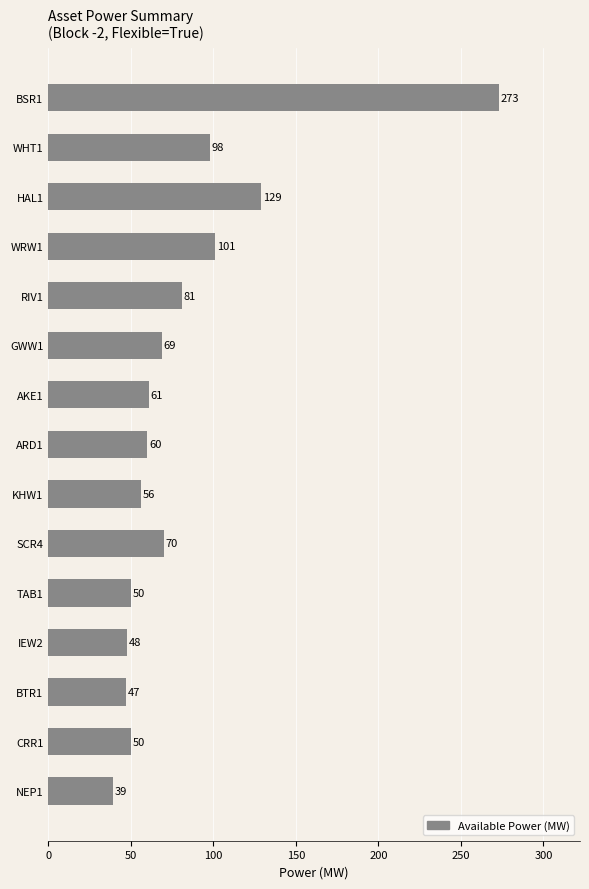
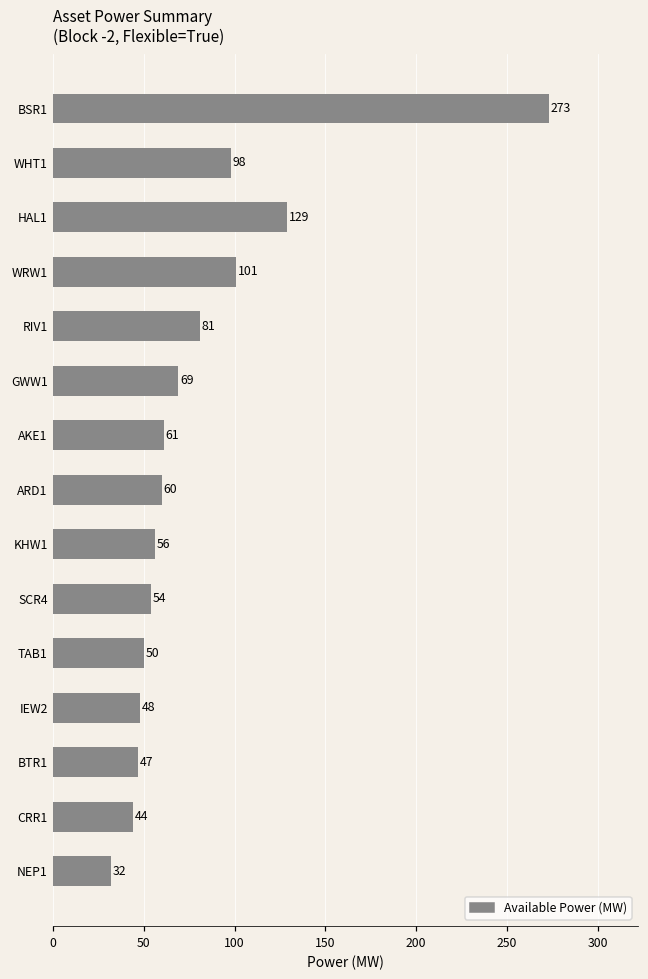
  {
    "BSR1": 273,
    "WHT1": 98,
    "HAL1": 129,
    "WRW1": 101,
    "RIV1": 81,
    "GWW1": 69,
    "AKE1": 61,
    "ARD1": 60,
    "KHW1": 56,
-   "SCR4": 70,
+   "SCR4": 54,
    "TAB1": 50,
    "IEW2": 48,
    "BTR1": 47,
-   "CRR1": 50,
-   "NEP1": 39
+   "CRR1": 44,
+   "NEP1": 32
  }
